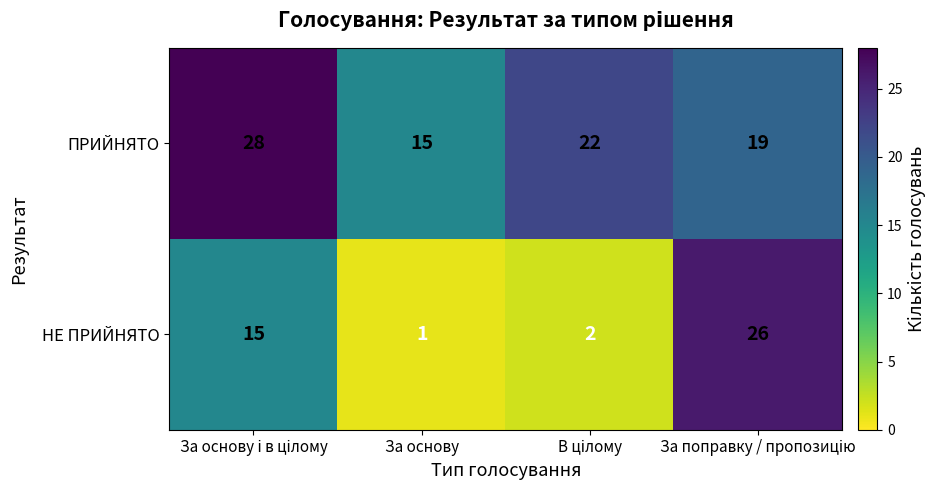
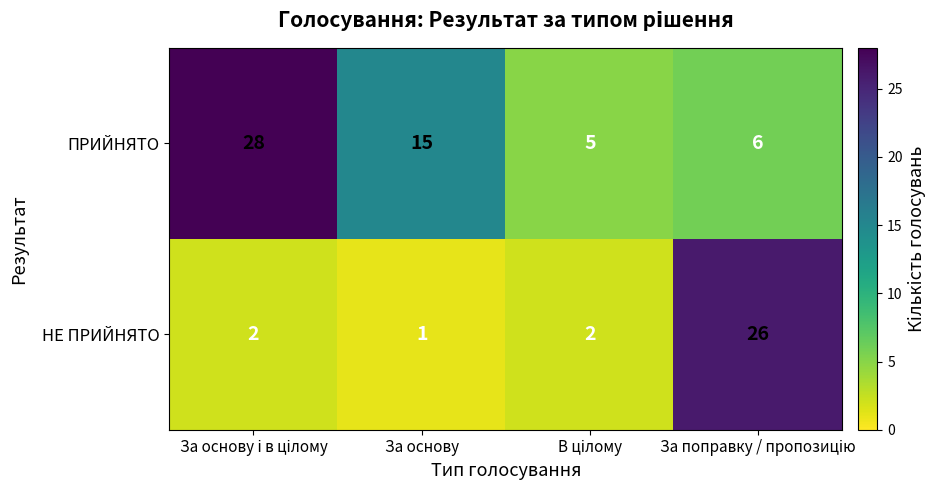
  {
    "ПРИЙНЯТО": {
      "За основу і в цілому": 28,
      "За основу": 15,
-     "В цілому": 22,
-     "За поправку / пропозицію": 19
+     "В цілому": 5,
+     "За поправку / пропозицію": 6
    },
    "НЕ ПРИЙНЯТО": {
-     "За основу і в цілому": 15,
+     "За основу і в цілому": 2,
      "За основу": 1,
      "В цілому": 2,
      "За поправку / пропозицію": 26
    }
  }
